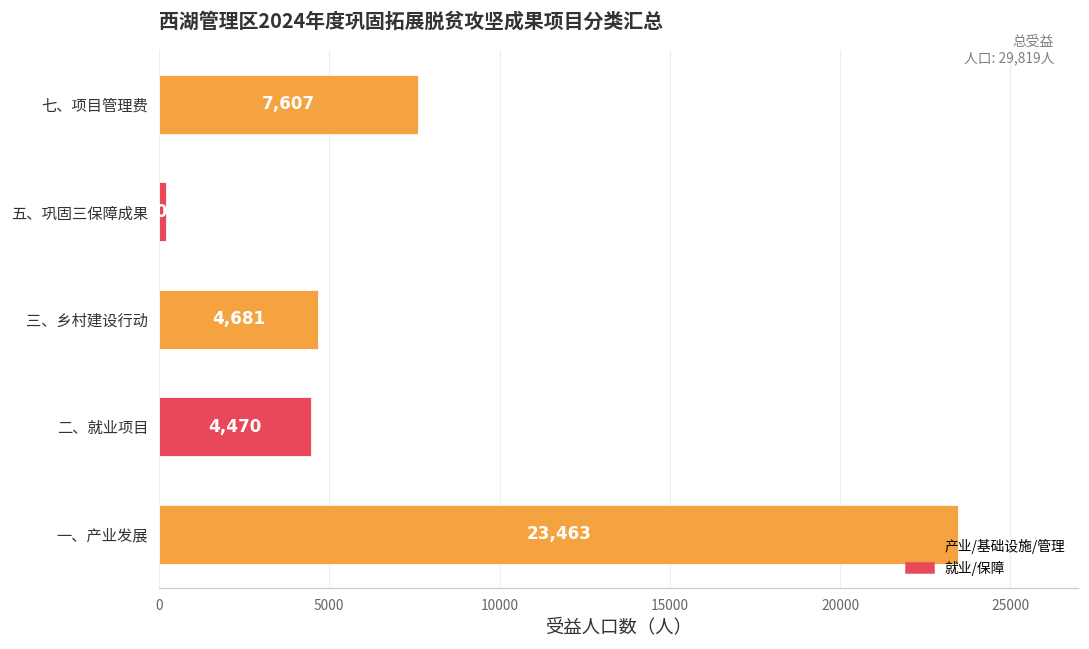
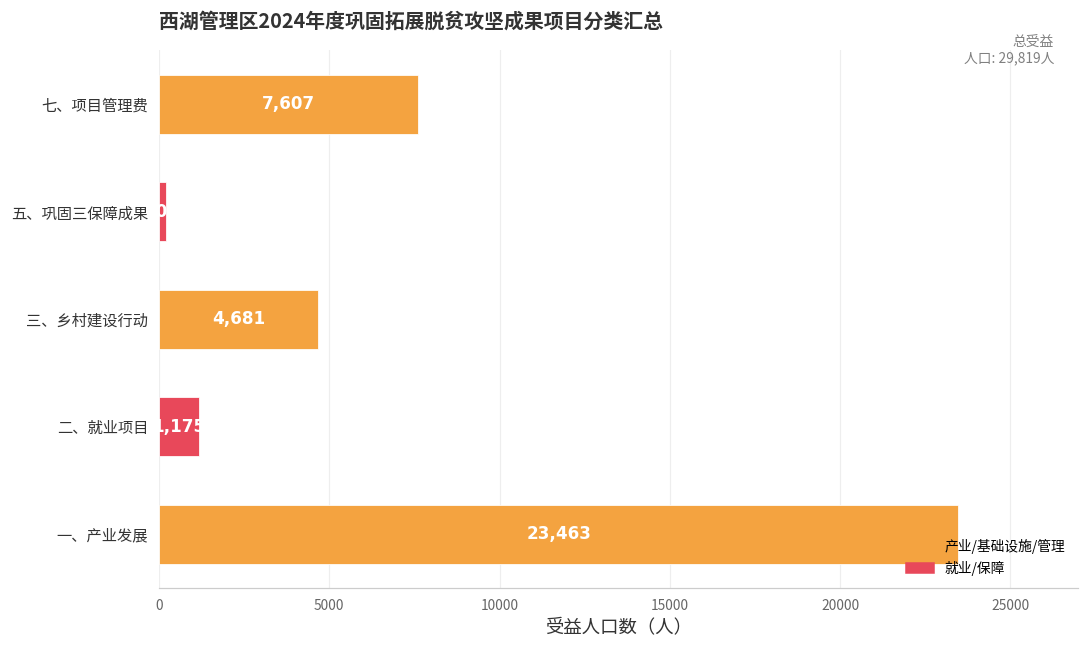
  {
    "七、项目管理费": "7,607",
    "三、乡村建设行动": "4,681",
-   "二、就业项目": "4,470",
+   "二、就业项目": "1,175",
    "一、产业发展": "23,463"
  }
